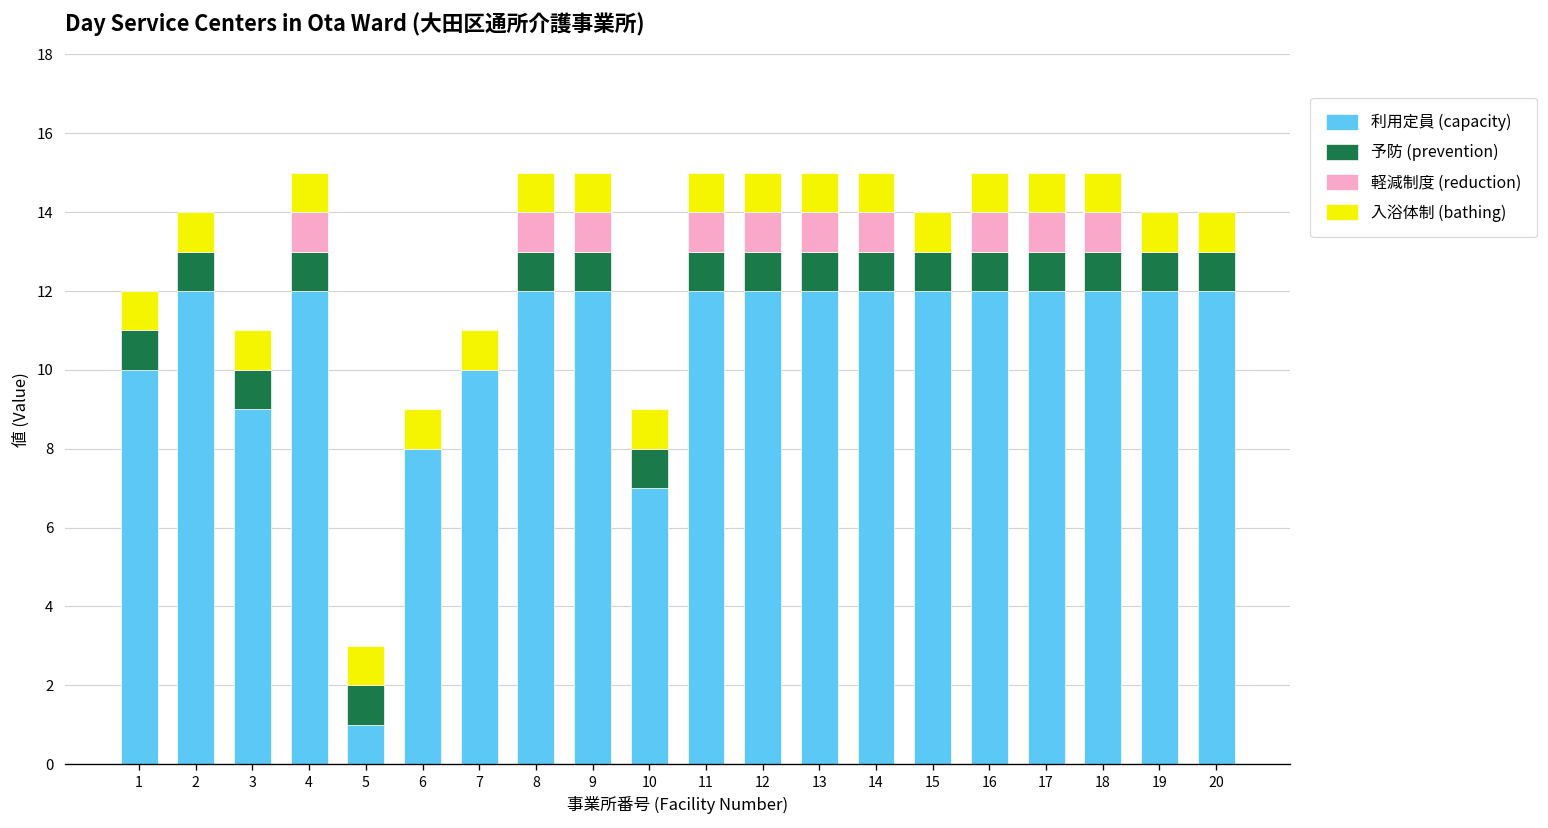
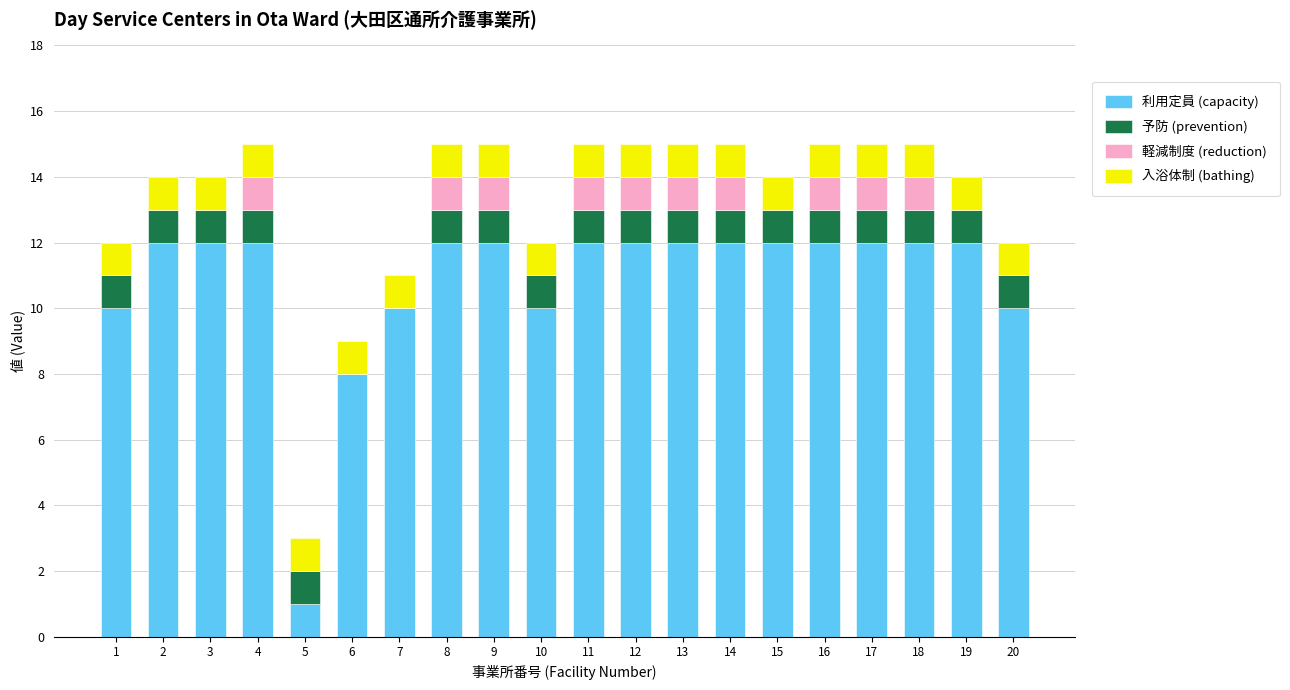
  {
    "利用定員 (capacity)": {
      "1": 10,
      "2": 12,
-     "3": 9,
+     "3": 12,
      "4": 12,
      "5": 1,
      "6": 8,
      "7": 10,
      "8": 12,
      "9": 12,
-     "10": 7,
+     "10": 10,
      "11": 12,
      "12": 12,
      "13": 12,
      "14": 12,
      "15": 12,
      "16": 12,
      "17": 12,
      "18": 12,
      "19": 12,
-     "20": 12
+     "20": 10
    },
    "予防 (prevention)": {
      "1": 1,
      "2": 1,
      "3": 1,
      "4": 1,
      "5": 1,
      "6": 0,
      "7": 0,
      "8": 1,
      "9": 1,
      "10": 1,
      "11": 1,
      "12": 1,
      "13": 1,
      "14": 1,
      "15": 1,
      "16": 1,
      "17": 1,
      "18": 1,
      "19": 1,
      "20": 1
    },
    "軽減制度 (reduction)": {
      "1": 0,
      "2": 0,
      "3": 0,
      "4": 1,
      "5": 0,
      "6": 0,
      "7": 0,
      "8": 1,
      "9": 1,
      "10": 0,
      "11": 1,
      "12": 1,
      "13": 1,
      "14": 1,
      "15": 0,
      "16": 1,
      "17": 1,
      "18": 1,
      "19": 0,
      "20": 0
    },
    "入浴体制 (bathing)": {
      "1": 1,
      "2": 1,
      "3": 1,
      "4": 1,
      "5": 1,
      "6": 1,
      "7": 1,
      "8": 1,
      "9": 1,
      "10": 1,
      "11": 1,
      "12": 1,
      "13": 1,
      "14": 1,
      "15": 1,
      "16": 1,
      "17": 1,
      "18": 1,
      "19": 1,
      "20": 1
    }
  }
